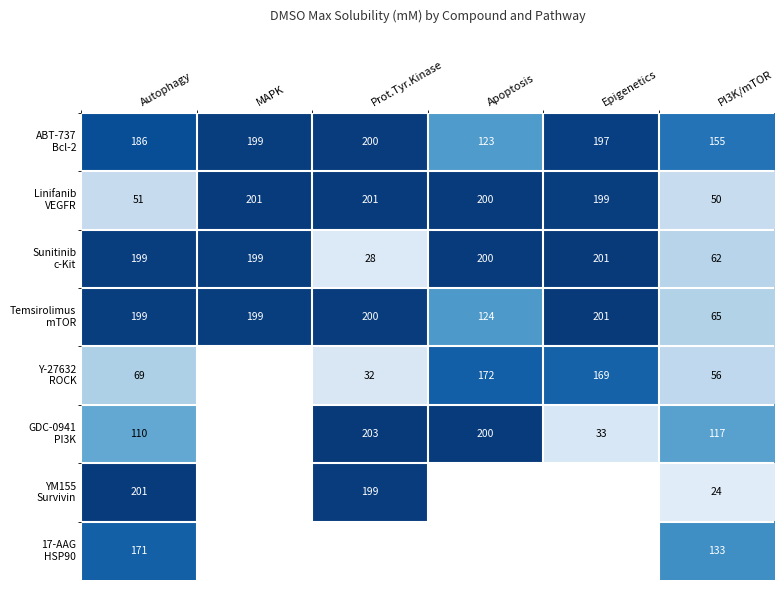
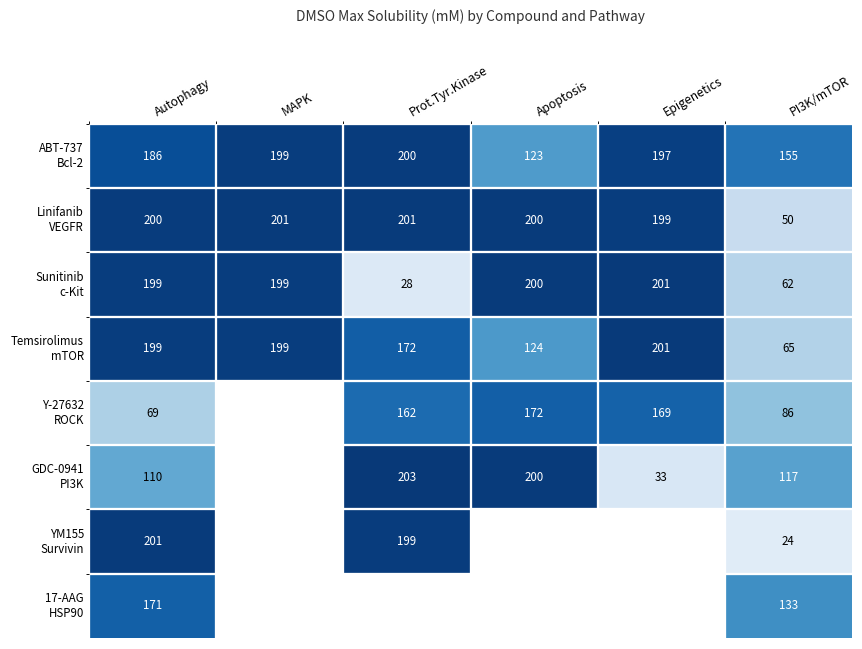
  {
    "ABT-737 Bcl-2": {
      "Autophagy": 186,
      "MAPK": 199,
      "Prot.Tyr.Kinase": 200,
      "Apoptosis": 123,
      "Epigenetics": 197,
      "PI3K/mTOR": 155
    },
    "Linifanib VEGFR": {
-     "Autophagy": 51,
+     "Autophagy": 200,
      "MAPK": 201,
      "Prot.Tyr.Kinase": 201,
      "Apoptosis": 200,
      "Epigenetics": 199,
      "PI3K/mTOR": 50
    },
    "Sunitinib c-Kit": {
      "Autophagy": 199,
      "MAPK": 199,
      "Prot.Tyr.Kinase": 28,
      "Apoptosis": 200,
      "Epigenetics": 201,
      "PI3K/mTOR": 62
    },
    "Temsirolimus mTOR": {
      "Autophagy": 199,
      "MAPK": 199,
-     "Prot.Tyr.Kinase": 200,
+     "Prot.Tyr.Kinase": 172,
      "Apoptosis": 124,
      "Epigenetics": 201,
      "PI3K/mTOR": 65
    },
    "Y-27632 ROCK": {
      "Autophagy": 69,
-     "Prot.Tyr.Kinase": 32,
+     "Prot.Tyr.Kinase": 162,
      "Apoptosis": 172,
      "Epigenetics": 169,
-     "PI3K/mTOR": 56
+     "PI3K/mTOR": 86
    },
    "GDC-0941 PI3K": {
      "Autophagy": 110,
      "Prot.Tyr.Kinase": 203,
      "Apoptosis": 200,
      "Epigenetics": 33,
      "PI3K/mTOR": 117
    },
    "YM155 Survivin": {
      "Autophagy": 201,
      "Prot.Tyr.Kinase": 199,
      "PI3K/mTOR": 24
    },
    "17-AAG HSP90": {
      "Autophagy": 171,
      "PI3K/mTOR": 133
    }
  }
